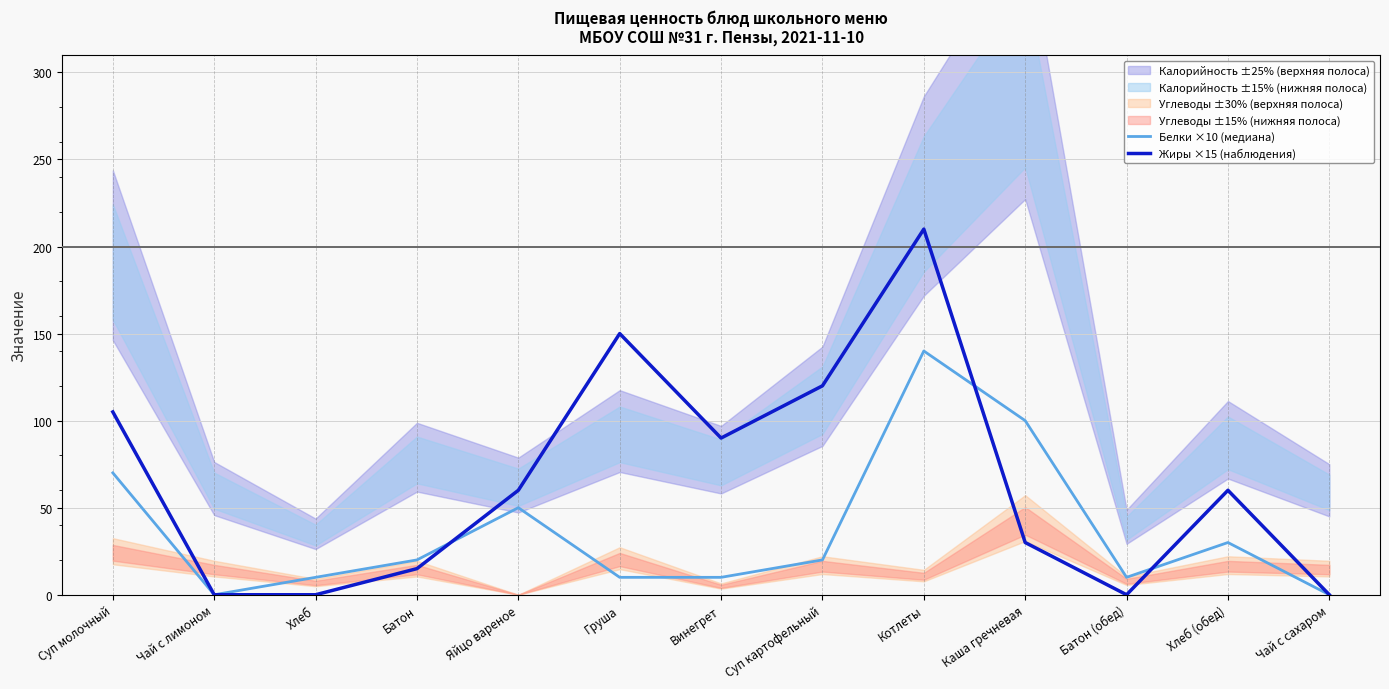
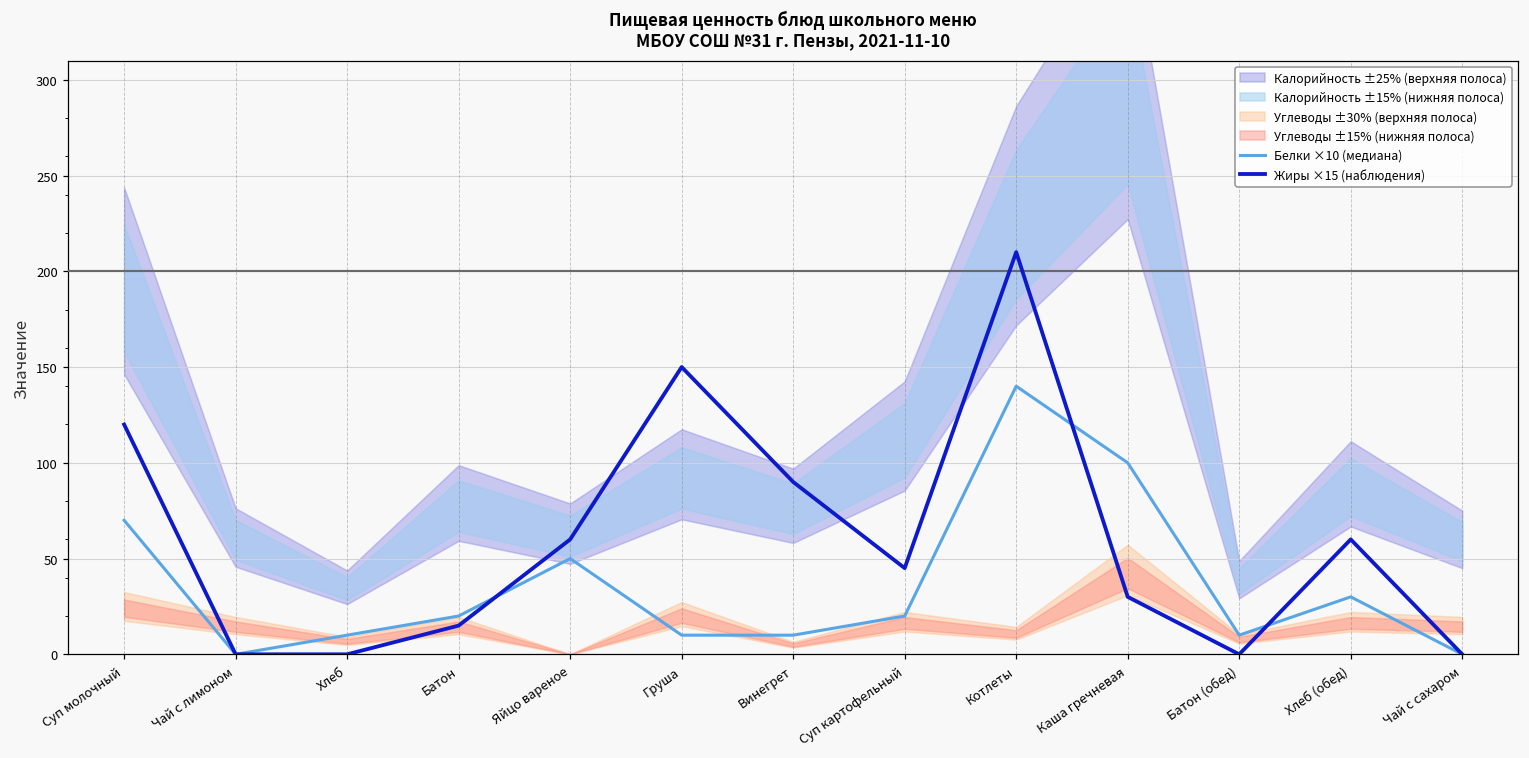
  {
    "Жиры ×15 (наблюдения)": {
-     "Суп молочный": 105,
+     "Суп молочный": 120,
      "Хлеб": 0,
      "Батон": 15,
      "Яйцо вареное": 60,
      "Груша": 150,
-     "Суп картофельный": 120,
+     "Суп картофельный": 45,
      "Котлеты": 210,
      "Каша гречневая": 30,
      "Батон (обед)": 0,
      "Хлеб (обед)": 60
    }
  }
